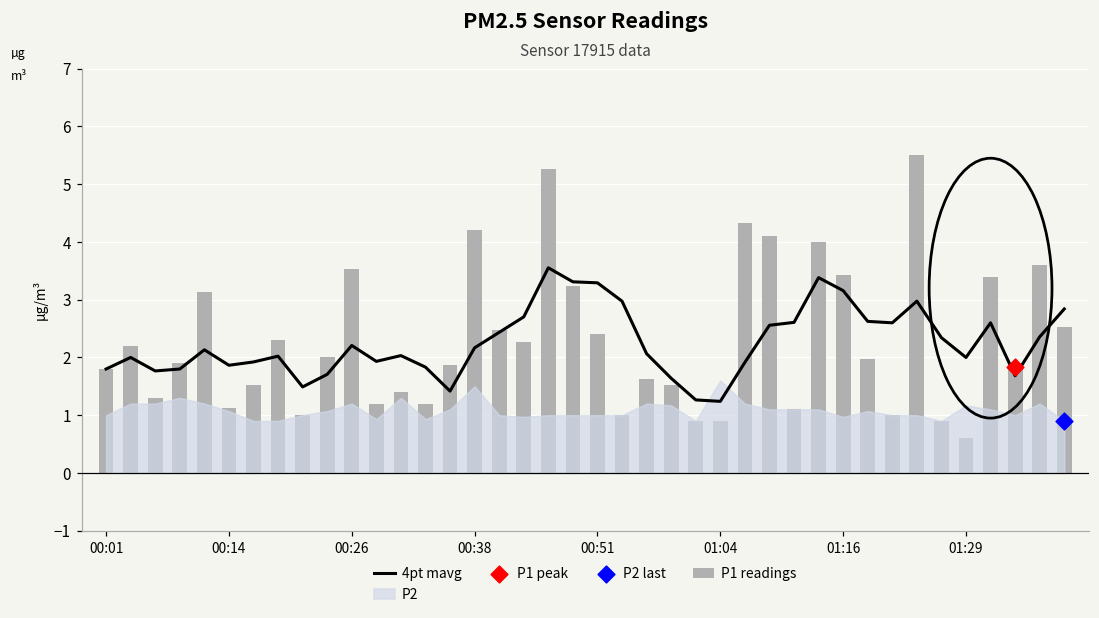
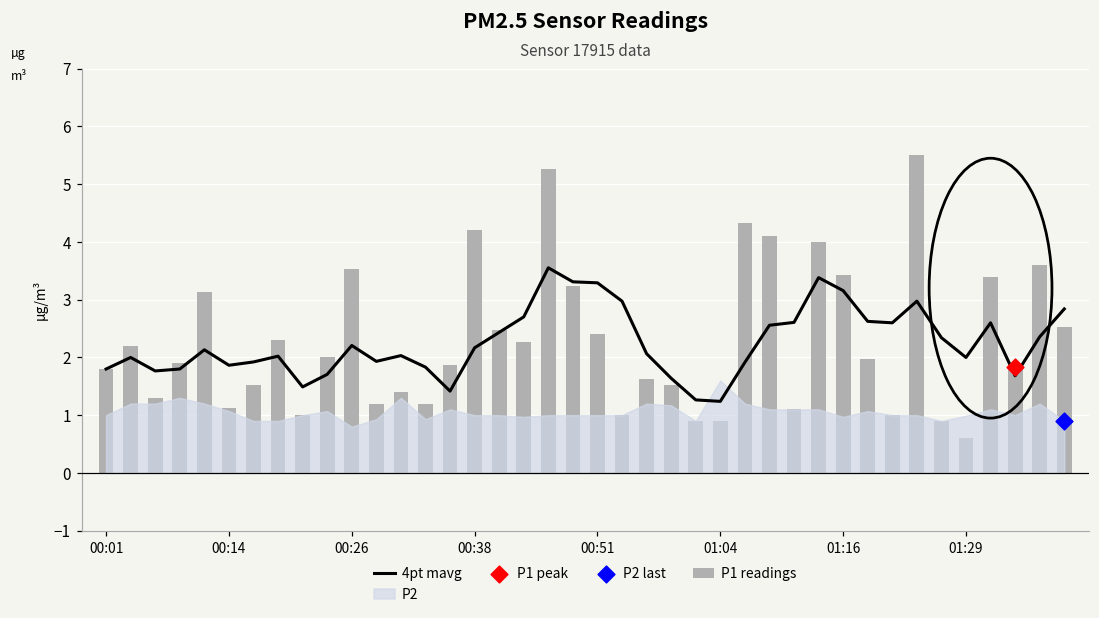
  {
    "4pt mavg": {
      "00:01": 1.8,
      "00:14": 1.9,
      "00:26": 2.2,
      "00:38": 2.2,
      "00:51": 3.3,
      "01:04": 1.2,
      "01:16": 3.2,
      "01:29": 2.0
    },
    "P1 readings": {
      "00:01": 1.8,
      "00:14": 1.1,
      "00:26": 3.5,
      "00:38": 4.2,
      "00:51": 2.4,
      "01:04": 0.9,
      "01:16": 3.4,
      "01:29": 0.6
    },
    "P2": {
      "00:01": 1.0,
      "00:14": 1.1,
-     "00:26": 1.2,
-     "00:38": 1.5,
+     "00:26": 0.8,
+     "00:38": 1.0,
      "00:51": 1.0,
      "01:04": 1.6,
      "01:16": 1.0,
-     "01:29": 1.2
+     "01:29": 1.0
    }
  }
